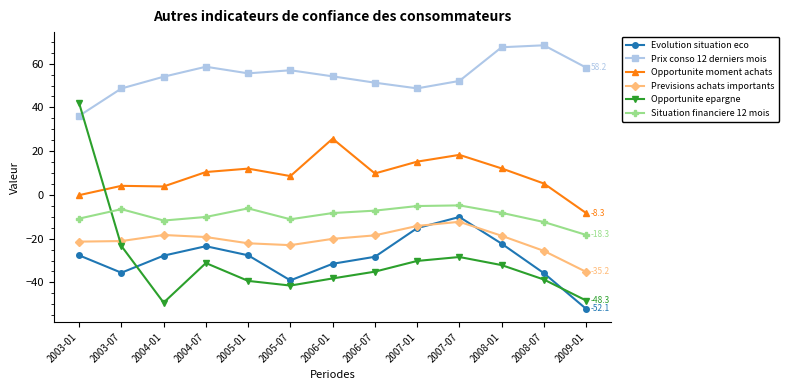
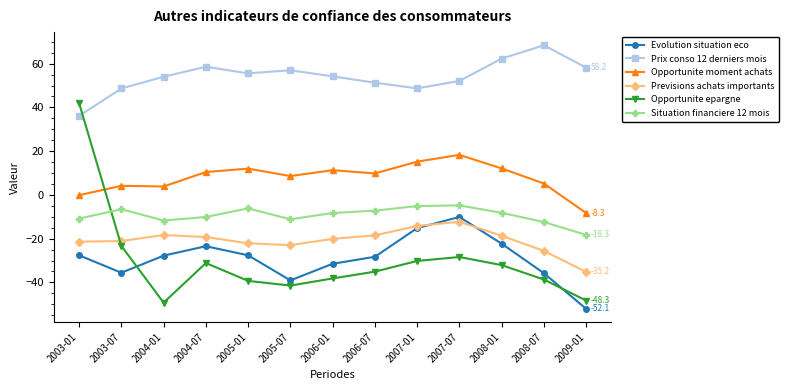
  {
    "Evolution situation eco": {
      "2009-01": -52.1
    },
    "Prix conso 12 derniers mois": {
      "2003-01": 36,
      "2003-07": 49,
      "2004-01": 54,
      "2004-07": 59,
      "2005-01": 56,
      "2005-07": 57,
      "2006-01": 54,
      "2006-07": 51,
      "2007-01": 49,
      "2007-07": 52,
-     "2008-01": 68,
+     "2008-01": 62,
      "2008-07": 68
    },
    "Opportunite moment achats": {
      "2003-01": 0,
      "2003-07": 4,
      "2004-01": 4,
      "2004-07": 10,
      "2005-01": 12,
      "2005-07": 9,
-     "2006-01": 26,
+     "2006-01": 11,
      "2006-07": 10,
      "2007-01": 15,
      "2007-07": 18,
      "2008-01": 12,
      "2008-07": 5
    },
    "Previsions achats importants": {
      "2009-01": -35.2
    },
    "Opportunite epargne": {
      "2009-01": -48.3
    },
    "Situation financiere 12 mois": {
      "2009-01": -18.3
    }
  }
